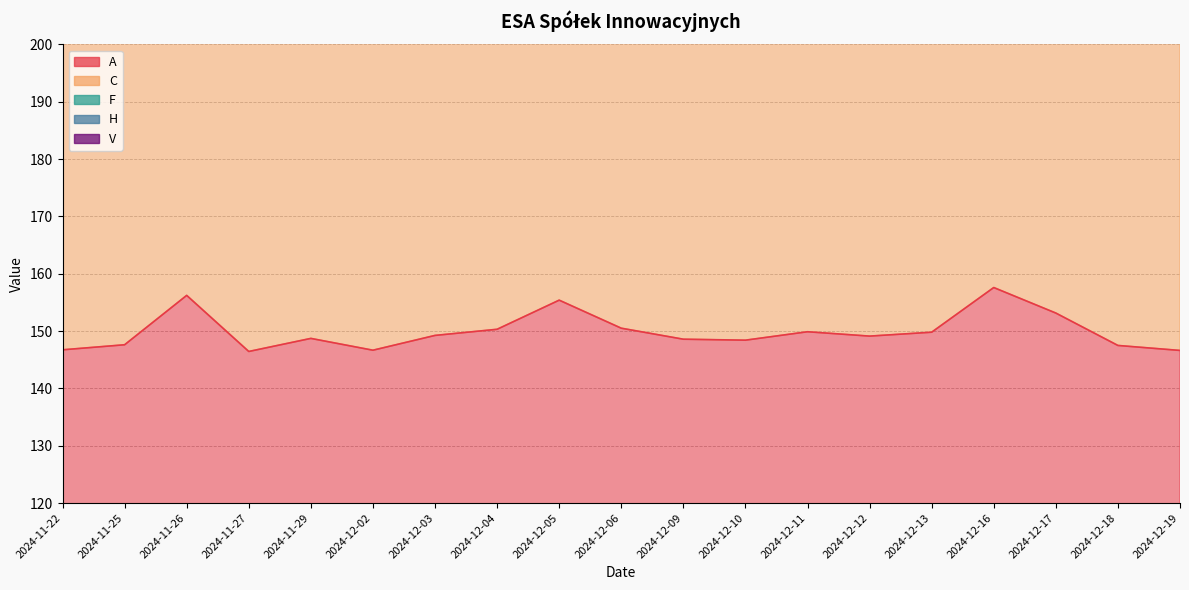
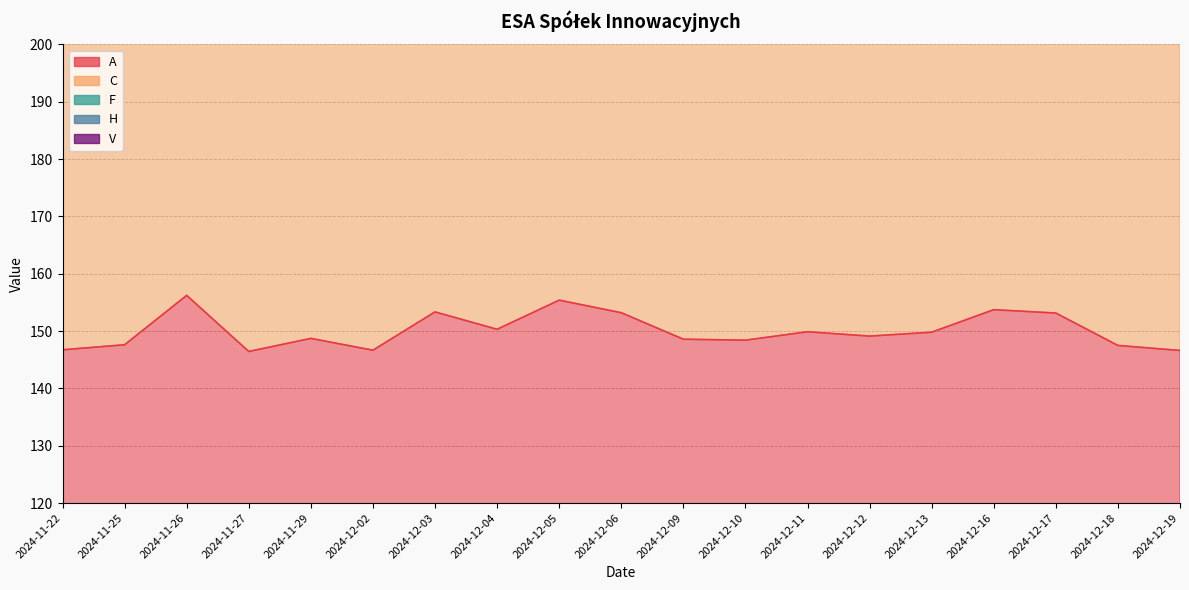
  {
    "A": {
      "2024-11-22": 147,
      "2024-11-25": 148,
      "2024-11-26": 156,
      "2024-11-27": 146,
      "2024-11-29": 149,
      "2024-12-02": 147,
-     "2024-12-03": 149,
+     "2024-12-03": 153,
      "2024-12-04": 150,
      "2024-12-05": 155,
-     "2024-12-06": 151,
+     "2024-12-06": 153,
      "2024-12-09": 149,
      "2024-12-10": 148,
      "2024-12-11": 150,
      "2024-12-12": 149,
      "2024-12-13": 150,
-     "2024-12-16": 158,
+     "2024-12-16": 154,
      "2024-12-17": 153,
      "2024-12-18": 147,
      "2024-12-19": 147
    }
  }
